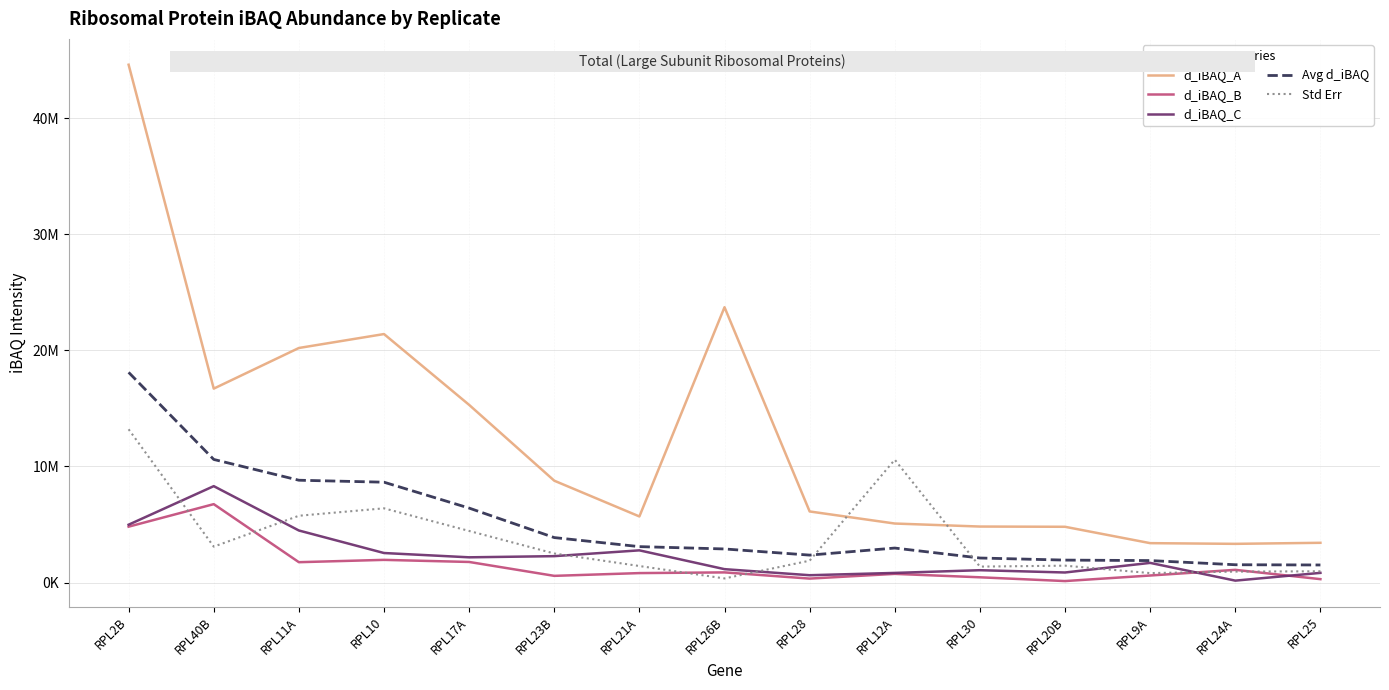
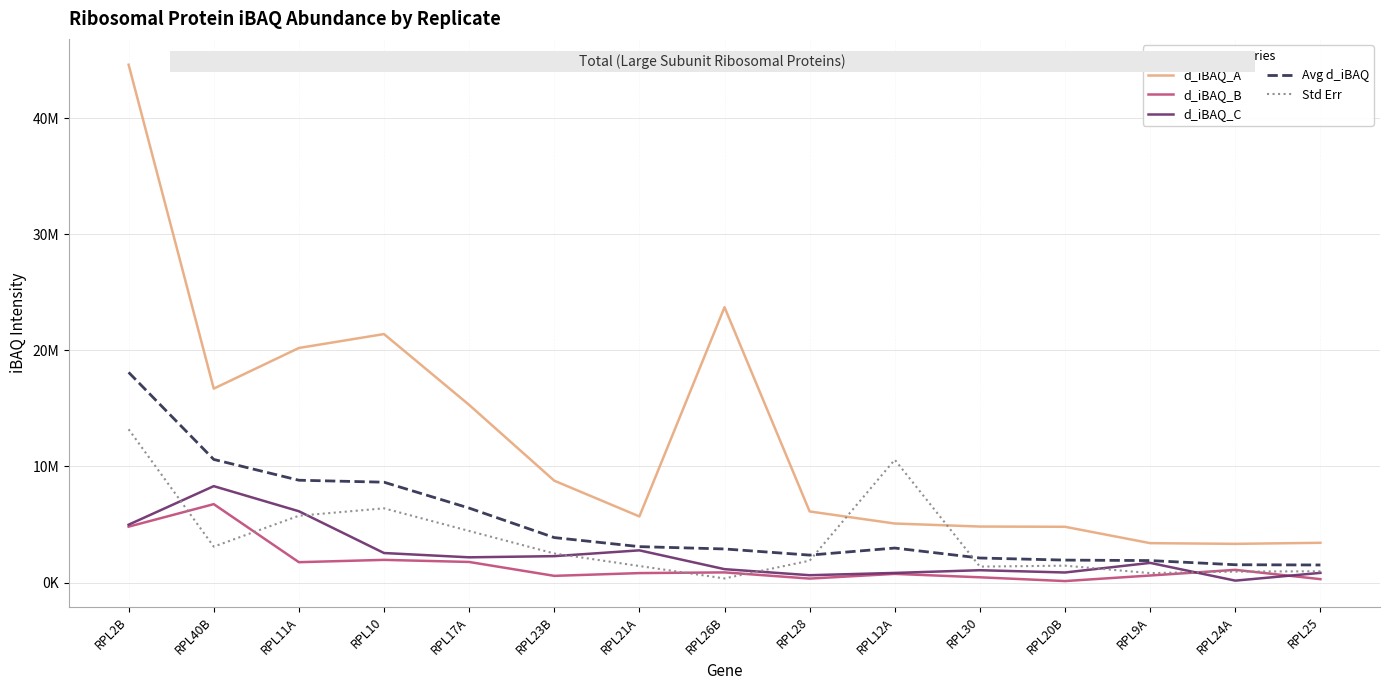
  {
    "d_iBAQ_A": {
      "RPL2B": 44600000,
      "RPL40B": 16700000,
      "RPL11A": 20200000,
      "RPL10": 21400000,
      "RPL17A": 15300000,
      "RPL23B": 8800000,
      "RPL21A": 5700000,
      "RPL26B": 23700000,
      "RPL28": 6100000,
      "RPL12A": 5100000,
      "RPL30": 4800000,
      "RPL20B": 4800000,
      "RPL9A": 3400000,
      "RPL24A": 3300000,
      "RPL25": 3400000
    },
    "d_iBAQ_B": {
      "RPL40B": 6800000,
      "RPL11A": 1800000,
      "RPL10": 2000000,
      "RPL17A": 1800000,
      "RPL23B": 600000,
      "RPL21A": 800000,
      "RPL26B": 900000,
      "RPL28": 300000,
      "RPL30": 400000,
      "RPL20B": 100000,
      "RPL25": 300000
    },
    "d_iBAQ_C": {
      "RPL40B": 8300000,
-     "RPL11A": 4500000,
+     "RPL11A": 6100000,
      "RPL10": 2500000,
      "RPL17A": 2200000,
      "RPL23B": 2300000,
      "RPL21A": 2800000,
      "RPL26B": 1200000,
      "RPL28": 600000,
      "RPL30": 1100000,
      "RPL20B": 900000,
      "RPL24A": 200000
    },
    "Avg d_iBAQ": {
      "RPL2B": 18100000,
      "RPL40B": 10600000,
      "RPL11A": 8800000,
      "RPL10": 8600000,
      "RPL17A": 6400000,
      "RPL23B": 3900000,
      "RPL21A": 3100000,
      "RPL26B": 2900000,
      "RPL28": 2400000,
      "RPL12A": 3000000,
      "RPL30": 2100000,
      "RPL20B": 1900000,
      "RPL24A": 1500000,
      "RPL25": 1500000
    },
    "Std Err": {
      "RPL2B": 13200000,
      "RPL40B": 3100000,
      "RPL11A": 5800000,
      "RPL10": 6400000,
      "RPL17A": 4400000,
      "RPL23B": 2500000,
      "RPL21A": 1400000,
      "RPL26B": 400000,
      "RPL28": 1900000,
      "RPL12A": 10600000,
      "RPL30": 1400000,
      "RPL20B": 1500000
    }
  }
